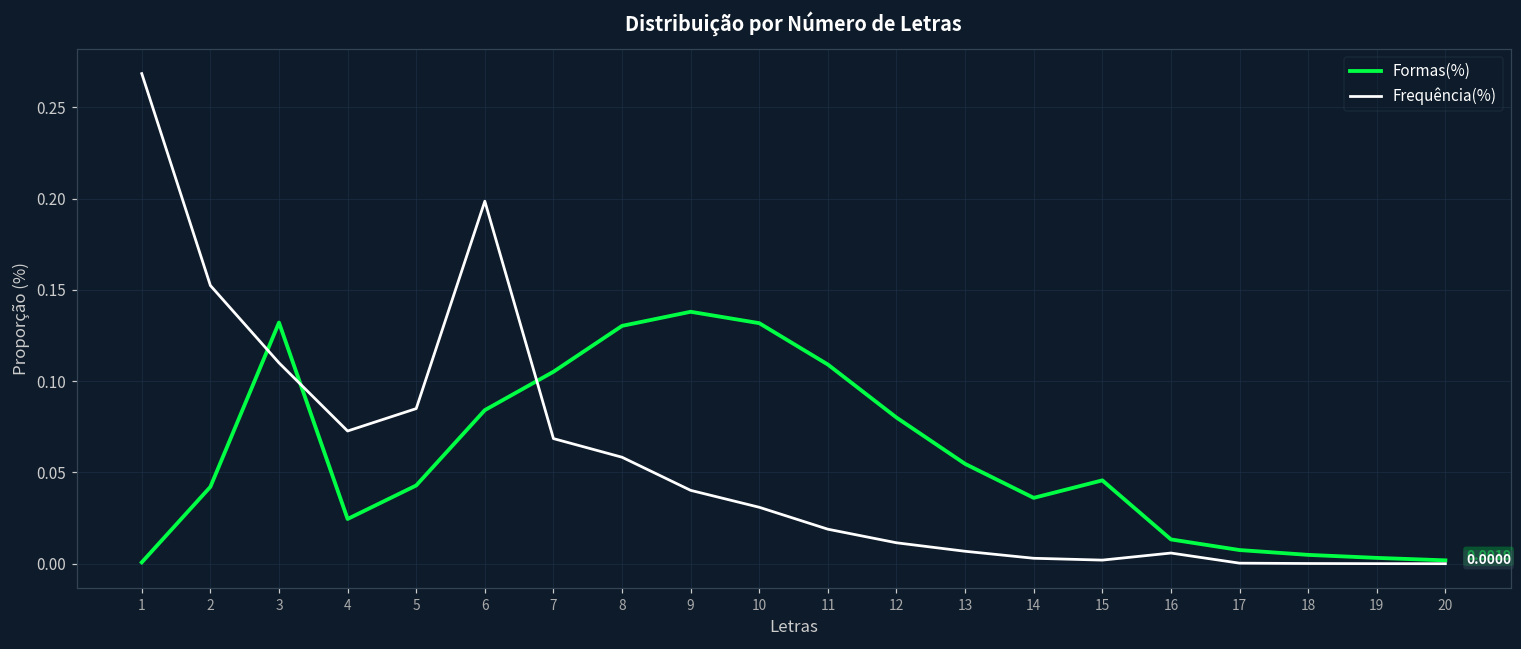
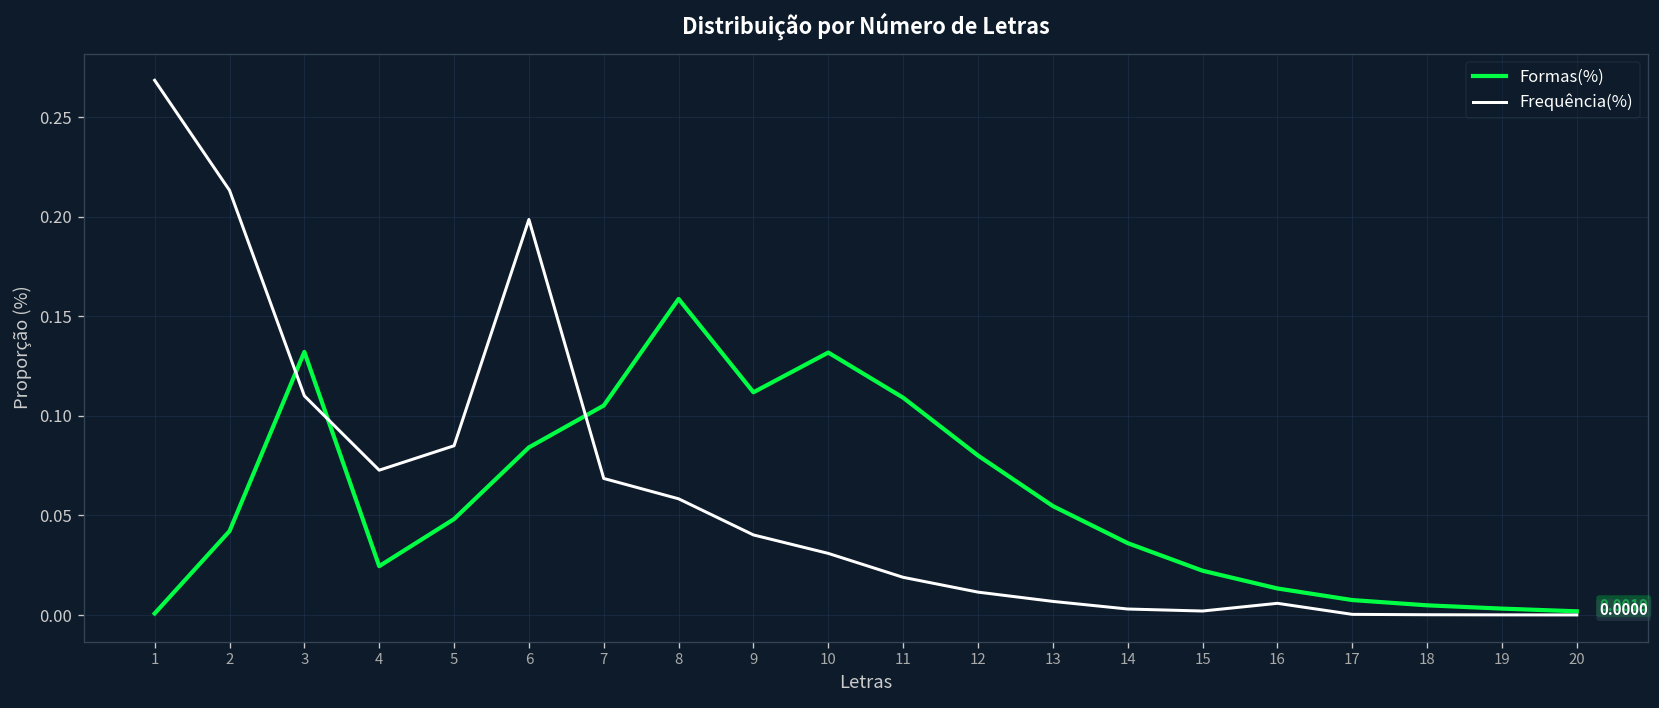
  {
    "Formas(%)": {
      "1": 0.001,
      "2": 0.042,
      "3": 0.132,
      "4": 0.025,
-     "5": 0.043,
+     "5": 0.048,
      "6": 0.084,
      "7": 0.105,
-     "8": 0.130,
-     "9": 0.138,
+     "8": 0.159,
+     "9": 0.112,
      "10": 0.132,
      "11": 0.109,
      "12": 0.080,
      "13": 0.055,
      "14": 0.036,
-     "15": 0.046,
+     "15": 0.022,
      "16": 0.013,
      "17": 0.008,
      "18": 0.005,
      "19": 0.003
    },
    "Frequência(%)": {
      "1": 0.268,
-     "2": 0.152,
+     "2": 0.213,
      "3": 0.110,
      "4": 0.073,
      "5": 0.085,
      "6": 0.199,
      "7": 0.069,
      "8": 0.058,
      "9": 0.040,
      "10": 0.031,
      "11": 0.019,
      "12": 0.011,
      "13": 0.007,
      "14": 0.003,
      "15": 0.002,
      "16": 0.006,
      "17": 0.000,
      "18": 0.000,
      "19": 0.000
    }
  }
